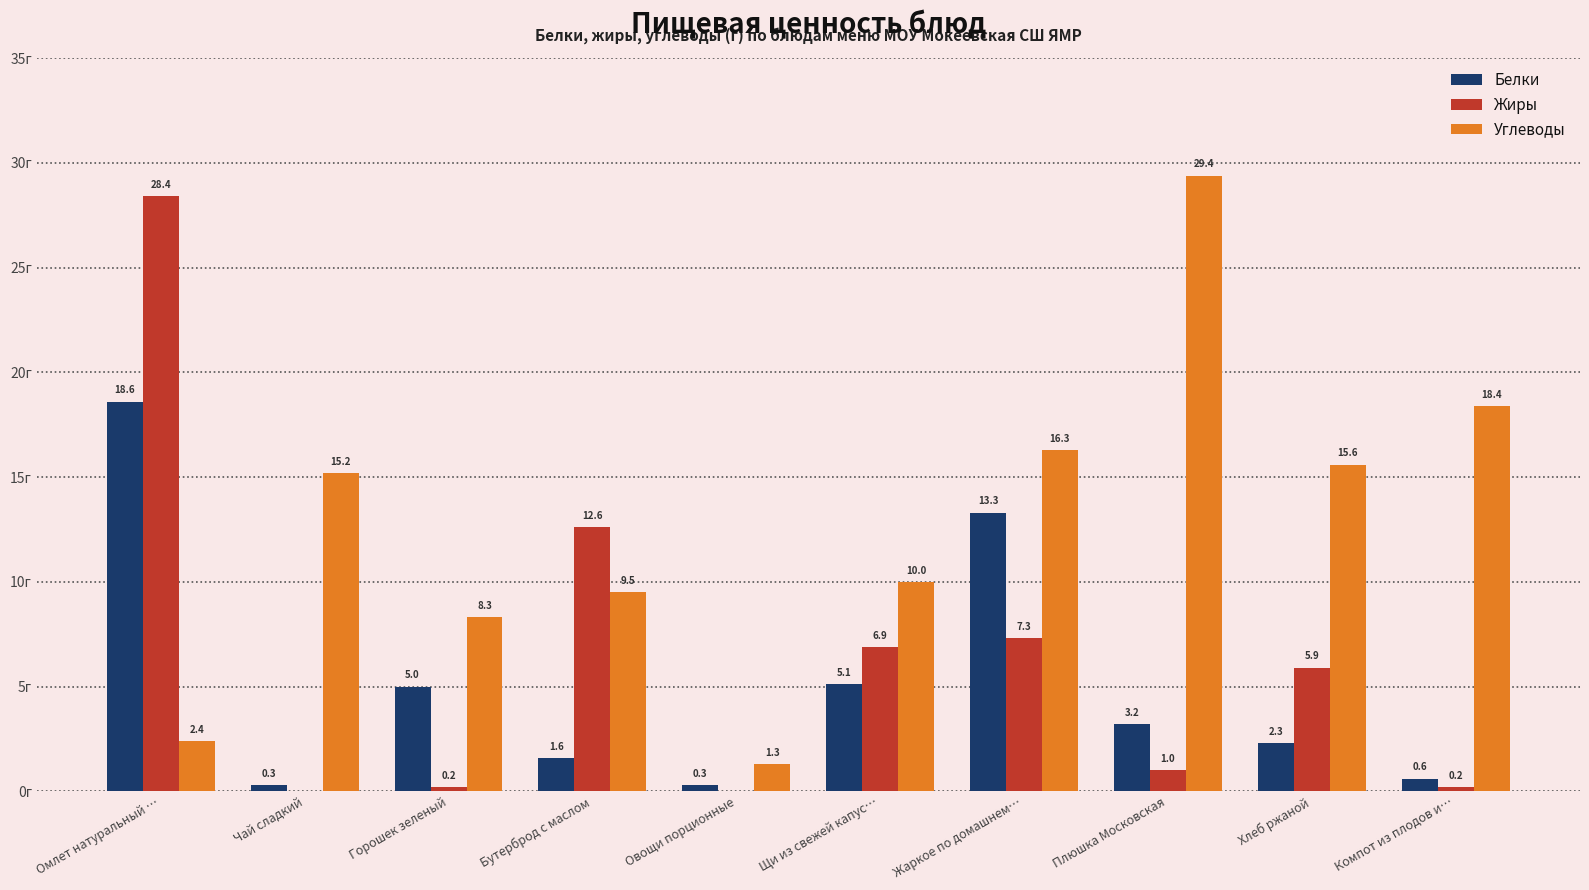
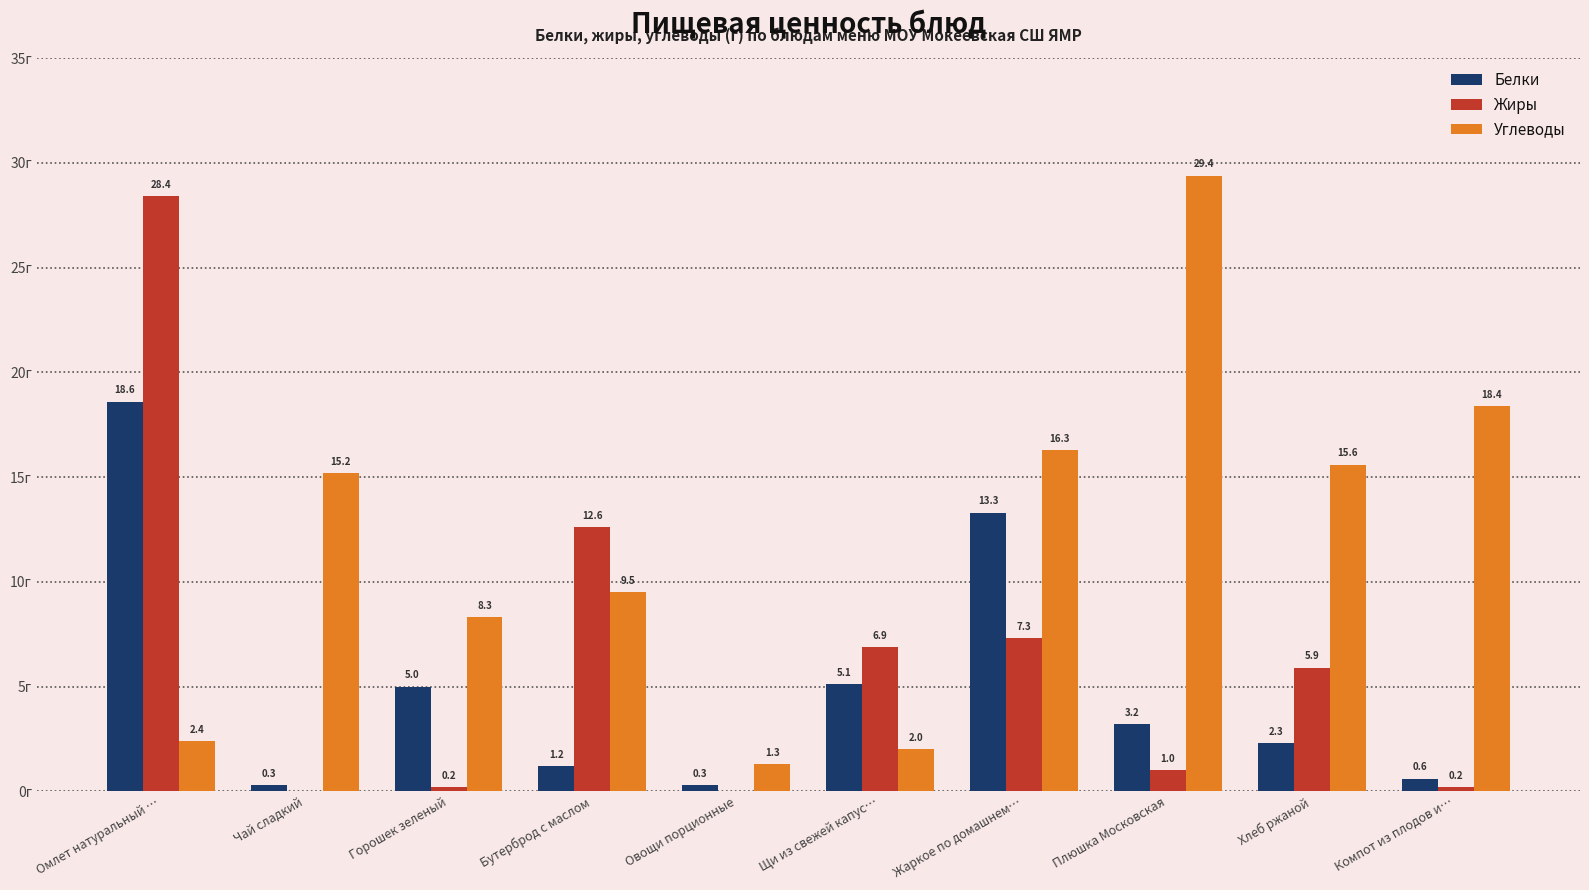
  {
    "Белки": {
      "Омлет натуральный …": 18.6,
      "Чай сладкий": 0.3,
      "Горошек зеленый": 5.0,
-     "Бутерброд с маслом": 1.6,
+     "Бутерброд с маслом": 1.2,
      "Овощи порционные": 0.3,
      "Щи из свежей капус…": 5.1,
      "Жаркое по домашнем…": 13.3,
      "Плюшка Московская": 3.2,
      "Хлеб ржаной": 2.3,
      "Компот из плодов и…": 0.6
    },
    "Жиры": {
      "Омлет натуральный …": 28.4,
      "Горошек зеленый": 0.2,
      "Бутерброд с маслом": 12.6,
      "Щи из свежей капус…": 6.9,
      "Жаркое по домашнем…": 7.3,
      "Плюшка Московская": 1.0,
      "Хлеб ржаной": 5.9,
      "Компот из плодов и…": 0.2
    },
    "Углеводы": {
      "Омлет натуральный …": 2.4,
      "Чай сладкий": 15.2,
      "Горошек зеленый": 8.3,
      "Бутерброд с маслом": 9.5,
      "Овощи порционные": 1.3,
-     "Щи из свежей капус…": 10.0,
+     "Щи из свежей капус…": 2.0,
      "Жаркое по домашнем…": 16.3,
      "Плюшка Московская": 29.4,
      "Хлеб ржаной": 15.6,
      "Компот из плодов и…": 18.4
    }
  }
